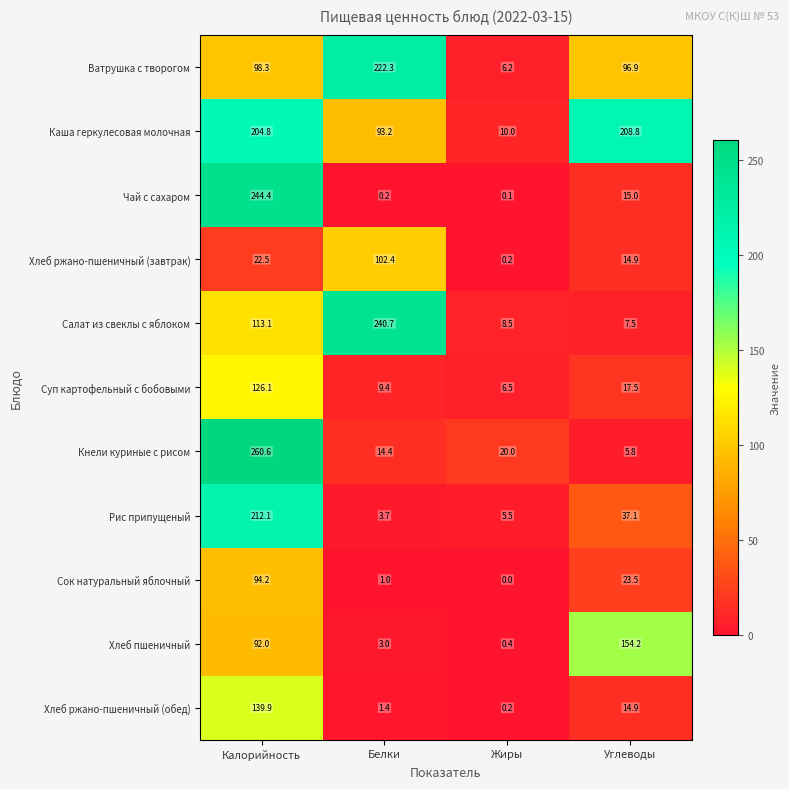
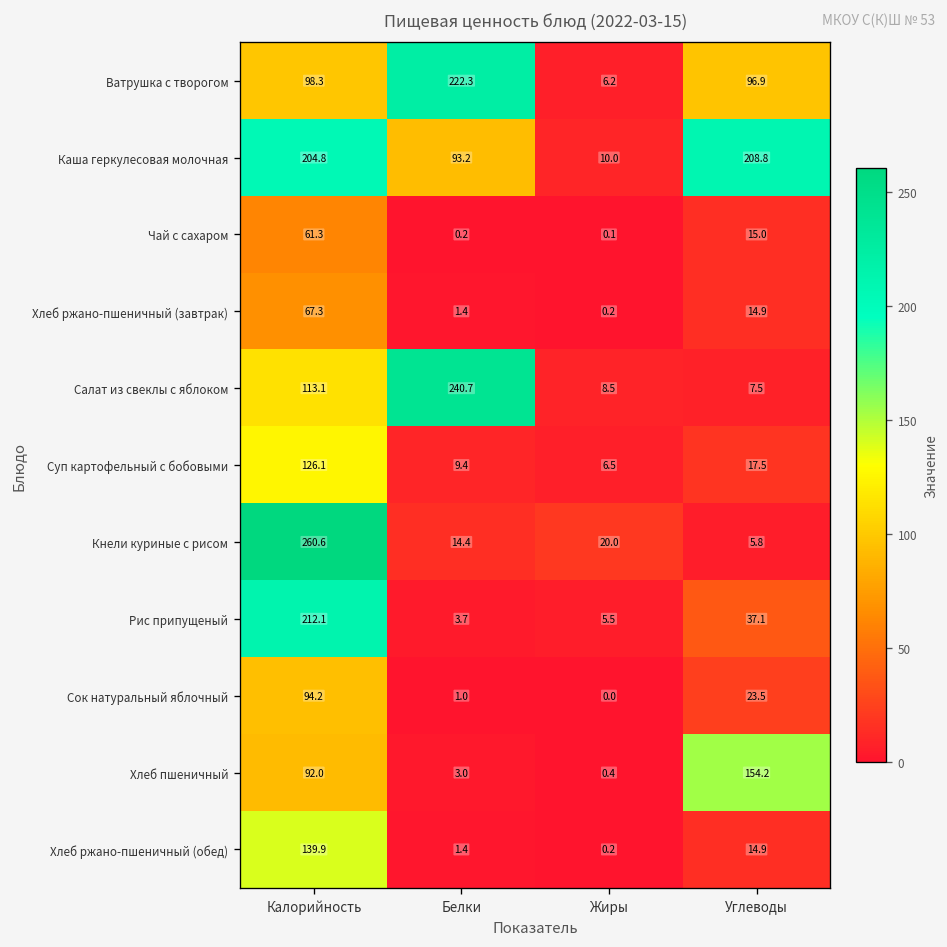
  {
    "Чай с сахаром": {
-     "Калорийность": 244.4
+     "Калорийность": 61.3
    },
    "Хлеб ржано-пшеничный (завтрак)": {
-     "Калорийность": 22.5,
-     "Белки": 102.4
+     "Калорийность": 67.3,
+     "Белки": 1.4
    }
  }
